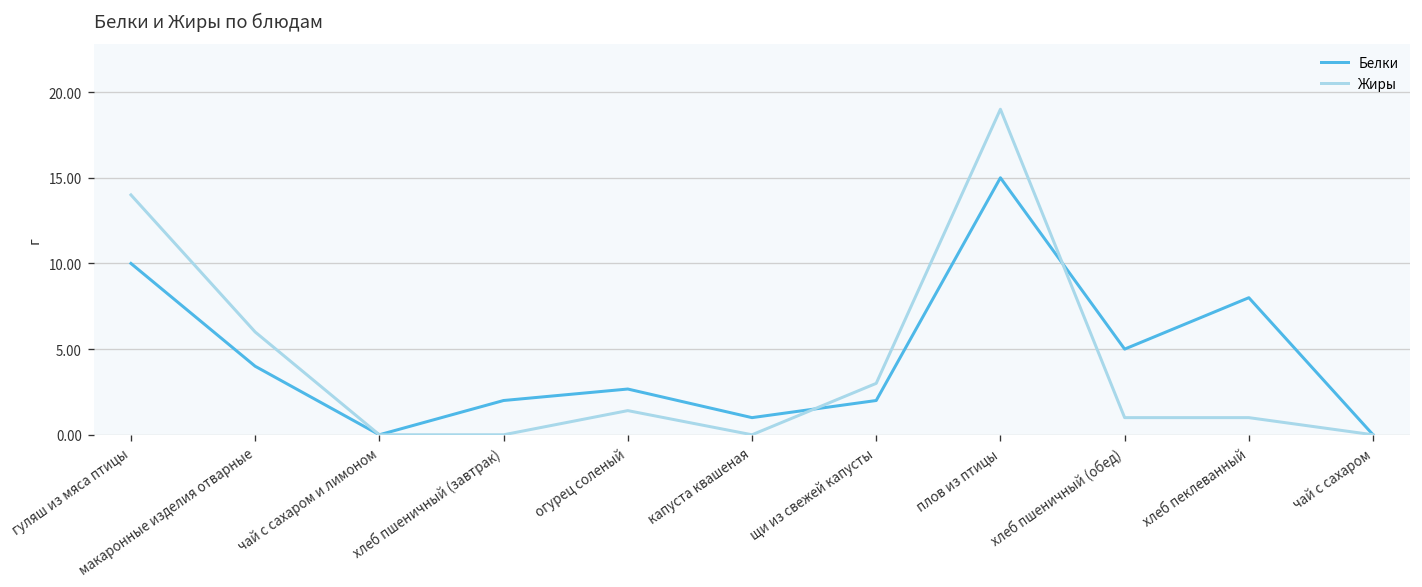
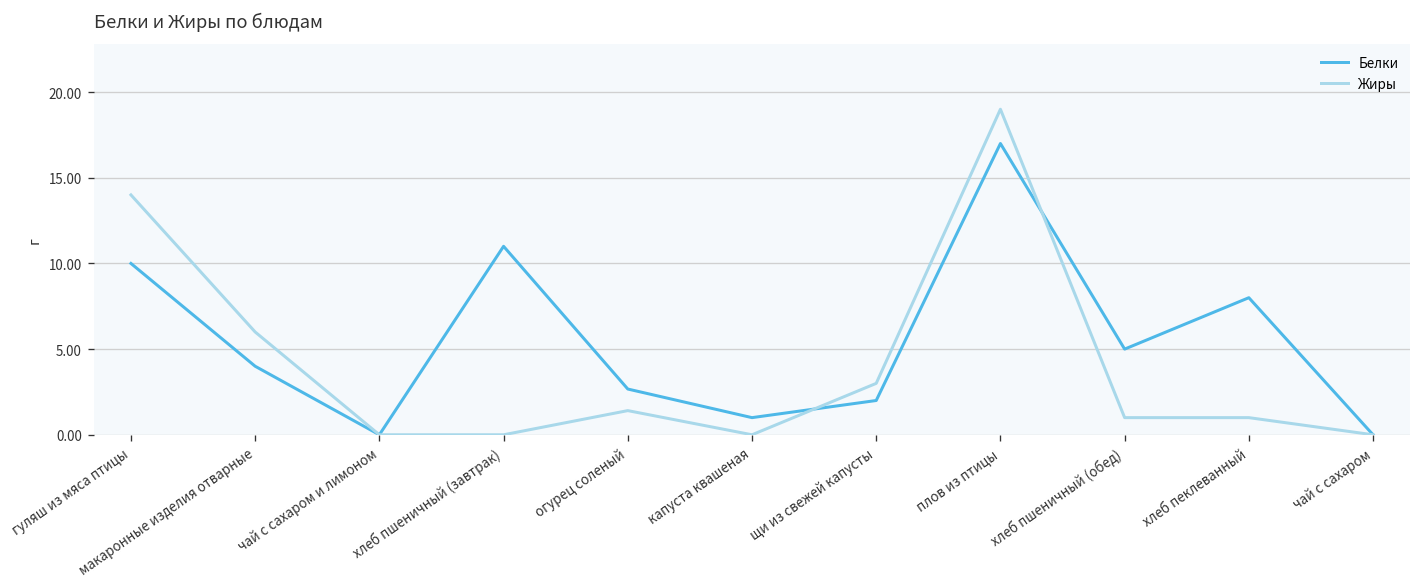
  {
    "Белки": {
      "гуляш из мяса птицы": 10,
      "макаронные изделия отварные": 4,
-     "хлеб пшеничный (завтрак)": 2,
+     "хлеб пшеничный (завтрак)": 11,
      "огурец соленый": 2.7,
      "капуста квашеная": 1,
      "щи из свежей капусты": 2,
-     "плов из птицы": 15,
+     "плов из птицы": 17,
      "хлеб пшеничный (обед)": 5,
      "хлеб пеклеванный": 8
    },
    "Жиры": {
      "гуляш из мяса птицы": 14,
      "макаронные изделия отварные": 6,
      "хлеб пшеничный (завтрак)": 0,
      "огурец соленый": 1.4,
      "капуста квашеная": 0,
      "щи из свежей капусты": 3,
      "плов из птицы": 19,
      "хлеб пшеничный (обед)": 1,
      "хлеб пеклеванный": 1
    }
  }
